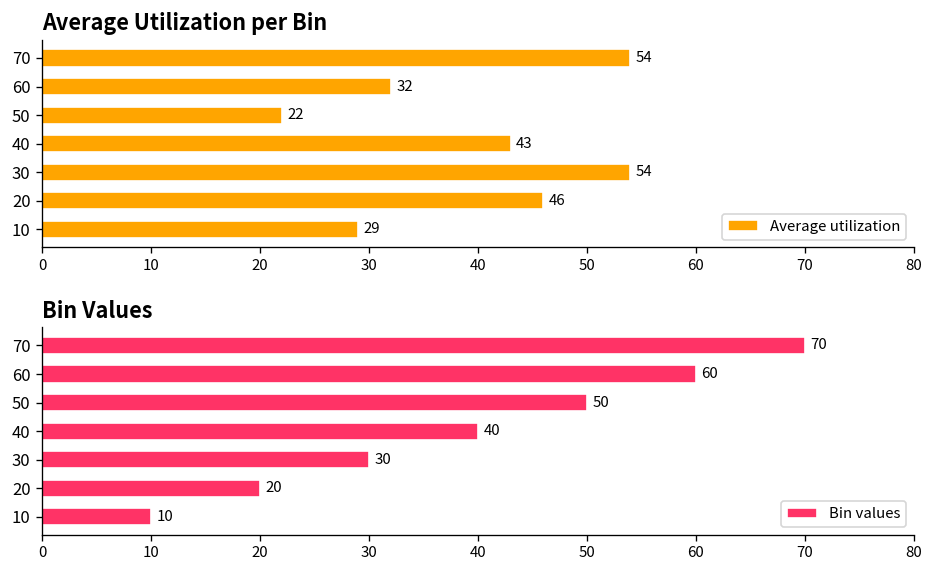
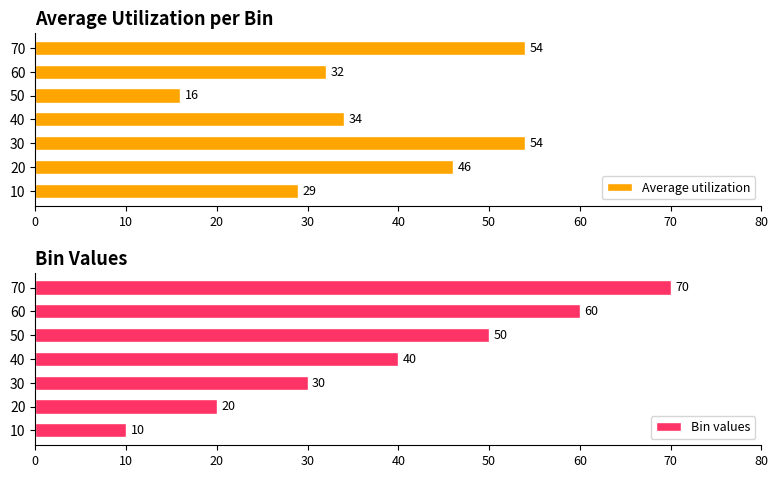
  {
    "Average Utilization per Bin": {
      "70": 54,
      "60": 32,
-     "50": 22,
-     "40": 43,
+     "50": 16,
+     "40": 34,
      "30": 54,
      "20": 46,
      "10": 29
    },
    "Bin Values": {
      "70": 70,
      "60": 60,
      "50": 50,
      "40": 40,
      "30": 30,
      "20": 20,
      "10": 10
    }
  }
